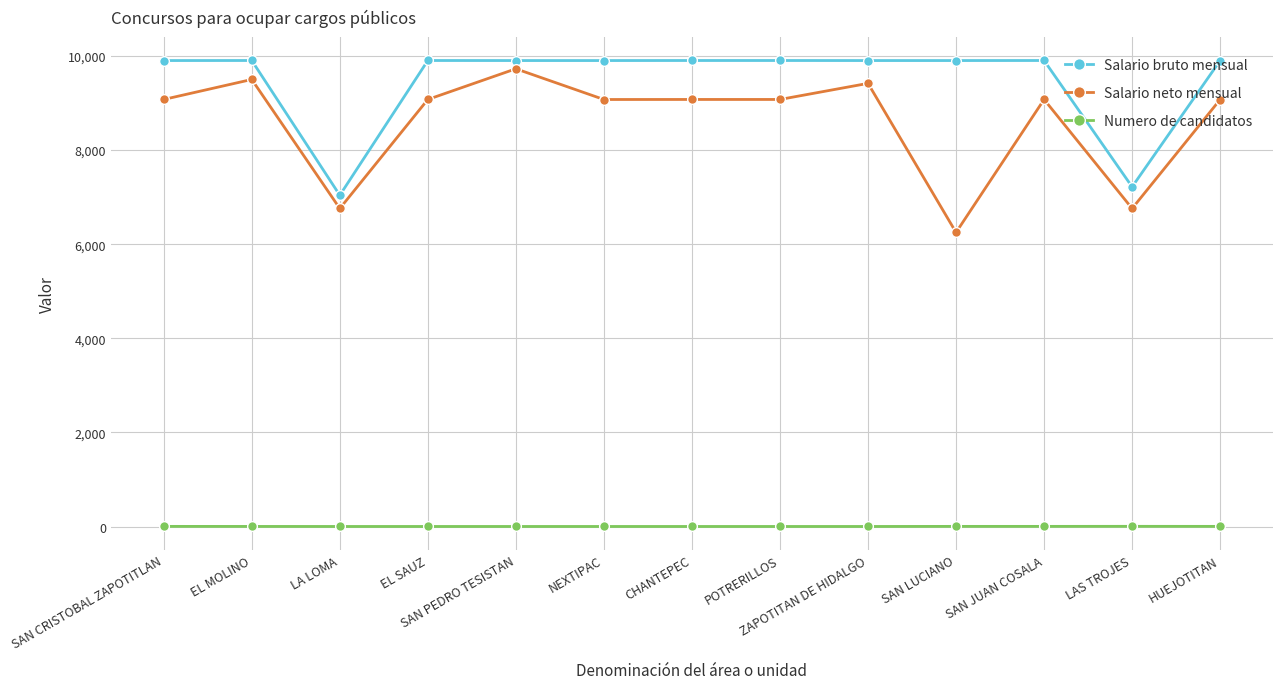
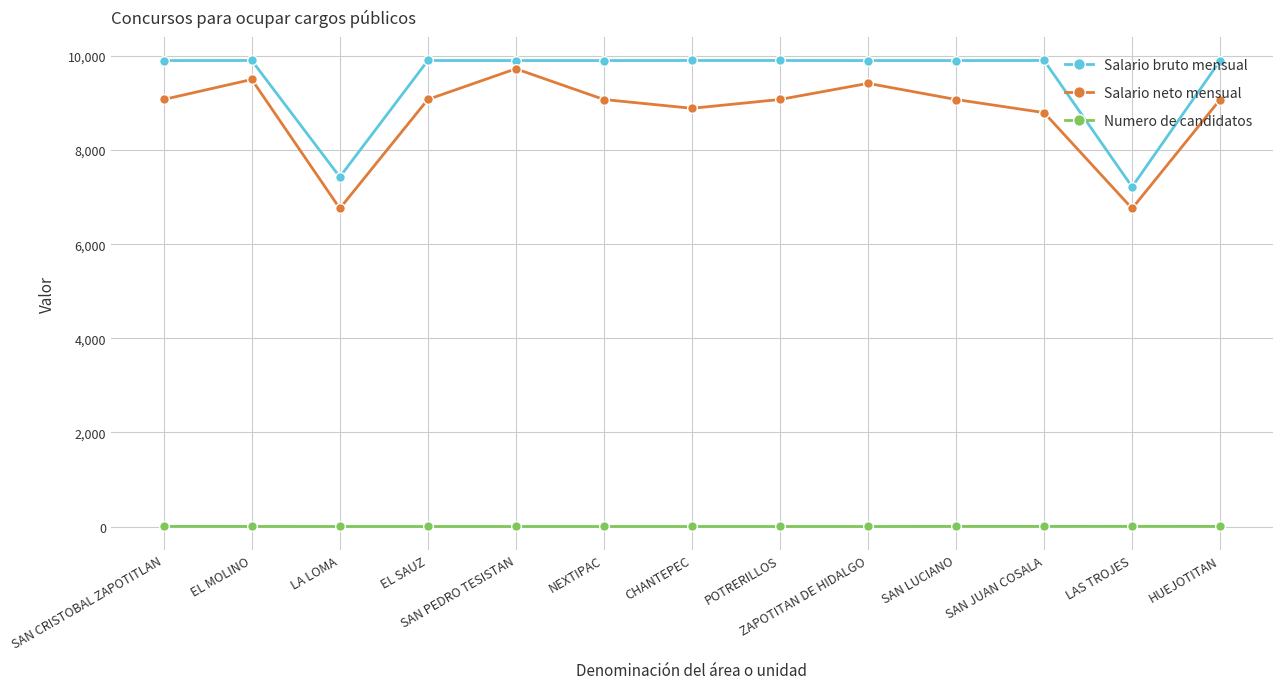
  {
    "Salario bruto mensual": {
      "SAN CRISTOBAL ZAPOTITLAN": "9,900",
      "EL MOLINO": "9,900",
-     "LA LOMA": "7,000",
+     "LA LOMA": "7,400",
      "EL SAUZ": "9,900",
      "SAN PEDRO TESISTAN": "9,900",
      "NEXTIPAC": "9,900",
      "CHANTEPEC": "9,900",
      "POTRERILLOS": "9,900",
      "ZAPOTITAN DE HIDALGO": "9,900",
      "SAN LUCIANO": "9,900",
      "SAN JUAN COSALA": "9,900",
      "LAS TROJES": "7,200",
      "HUEJOTITAN": "9,900"
    },
    "Salario neto mensual": {
      "SAN CRISTOBAL ZAPOTITLAN": "9,100",
      "EL MOLINO": "9,500",
      "LA LOMA": "6,800",
      "EL SAUZ": "9,100",
      "SAN PEDRO TESISTAN": "9,700",
      "NEXTIPAC": "9,100",
-     "CHANTEPEC": "9,100",
+     "CHANTEPEC": "8,900",
      "POTRERILLOS": "9,100",
      "ZAPOTITAN DE HIDALGO": "9,400",
-     "SAN LUCIANO": "6,300",
-     "SAN JUAN COSALA": "9,100",
+     "SAN LUCIANO": "9,100",
+     "SAN JUAN COSALA": "8,800",
      "LAS TROJES": "6,800",
      "HUEJOTITAN": "9,100"
    },
    "Numero de candidatos": {
      "SAN CRISTOBAL ZAPOTITLAN": "0",
      "EL MOLINO": "0",
      "LA LOMA": "0",
      "EL SAUZ": "0",
      "SAN PEDRO TESISTAN": "0",
      "NEXTIPAC": "0",
      "CHANTEPEC": "0",
      "POTRERILLOS": "0",
      "ZAPOTITAN DE HIDALGO": "0",
      "SAN LUCIANO": "0",
      "SAN JUAN COSALA": "0",
      "LAS TROJES": "0",
      "HUEJOTITAN": "0"
    }
  }
